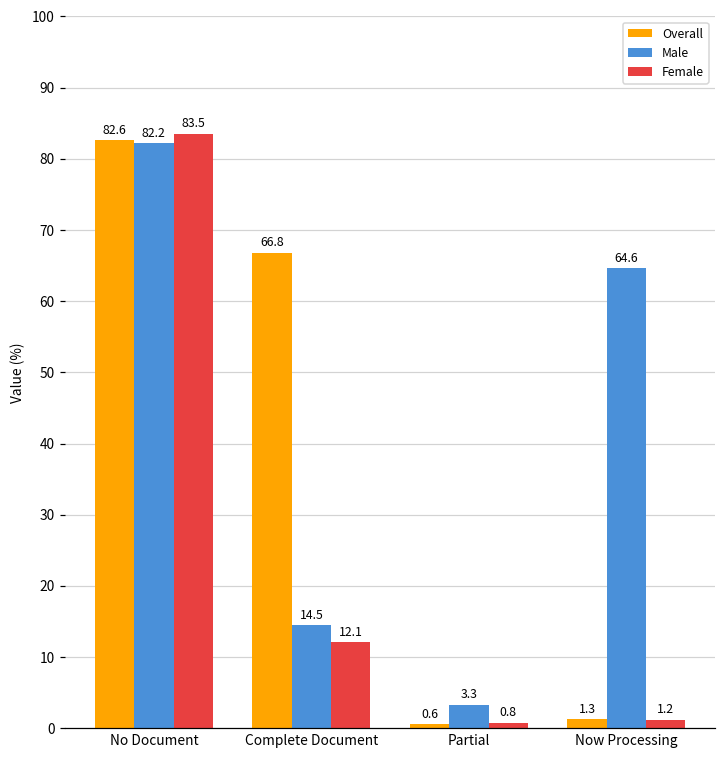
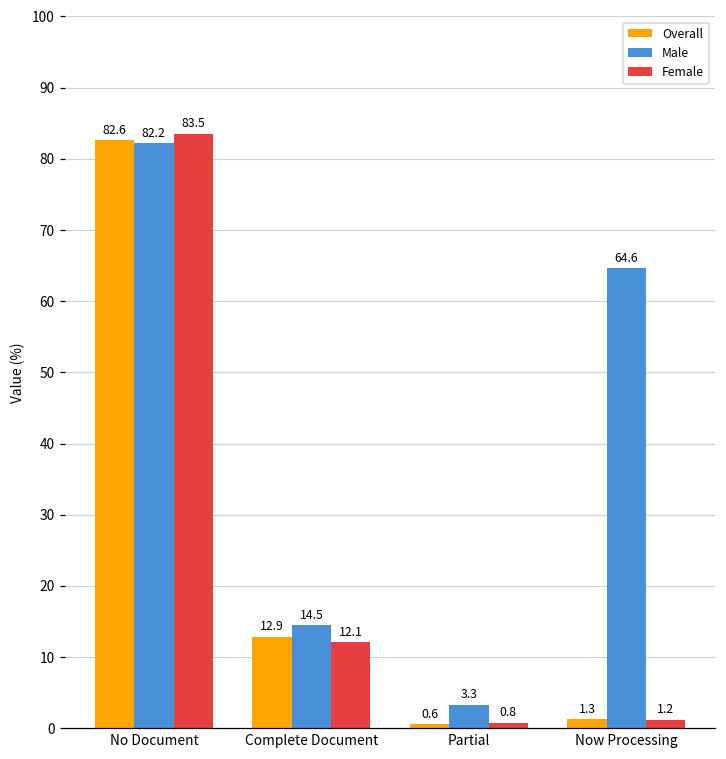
  {
    "Overall": {
      "No Document": 82.6,
-     "Complete Document": 66.8,
+     "Complete Document": 12.9,
      "Partial": 0.6,
      "Now Processing": 1.3
    },
    "Male": {
      "No Document": 82.2,
      "Complete Document": 14.5,
      "Partial": 3.3,
      "Now Processing": 64.6
    },
    "Female": {
      "No Document": 83.5,
      "Complete Document": 12.1,
      "Partial": 0.8,
      "Now Processing": 1.2
    }
  }
